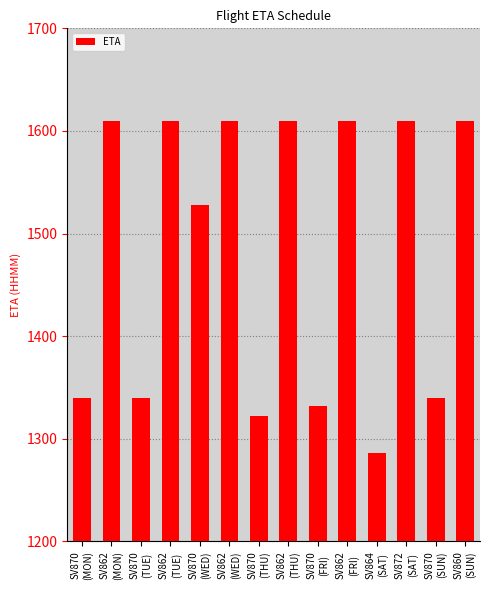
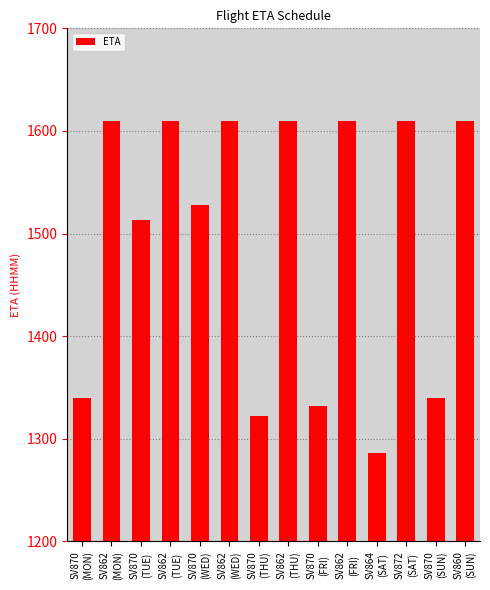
  {
    "SV870 (MON)": 1340,
    "SV862 (MON)": 1610,
-   "SV870 (TUE)": 1340,
+   "SV870 (TUE)": 1513,
    "SV862 (TUE)": 1610,
    "SV870 (WED)": 1528,
    "SV862 (WED)": 1610,
    "SV870 (THU)": 1322,
    "SV862 (THU)": 1610,
    "SV870 (FRI)": 1332,
    "SV862 (FRI)": 1610,
    "SV864 (SAT)": 1286,
    "SV872 (SAT)": 1610,
    "SV870 (SUN)": 1340,
    "SV860 (SUN)": 1610
  }
